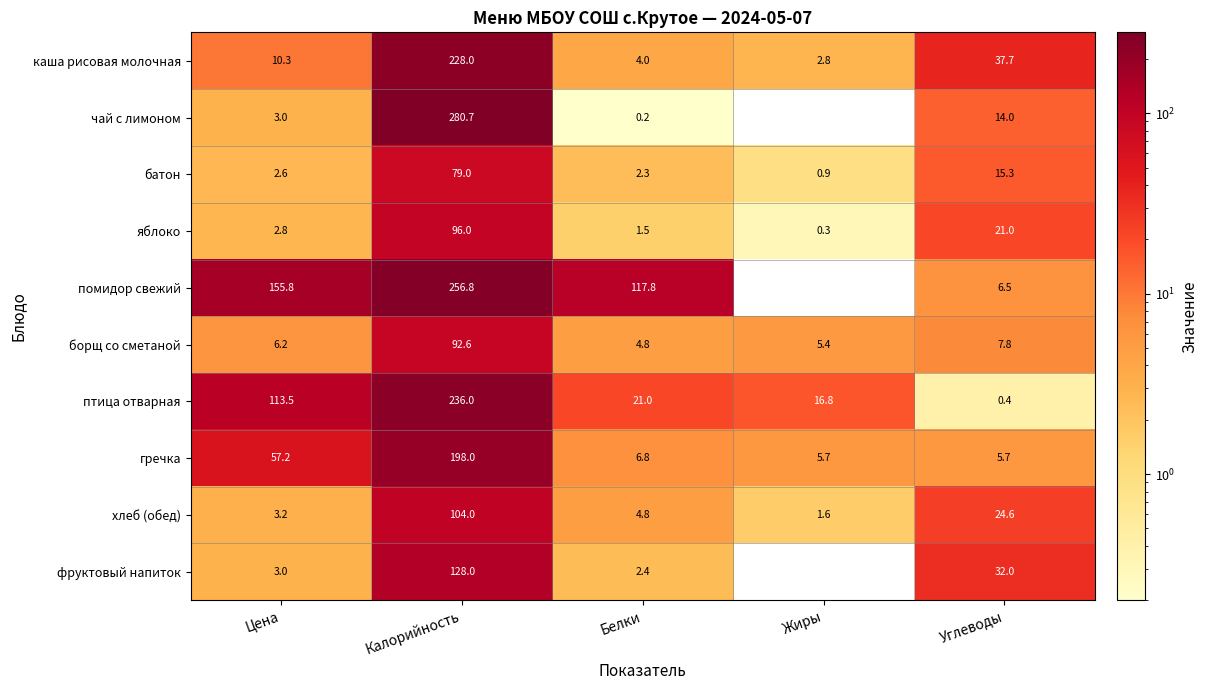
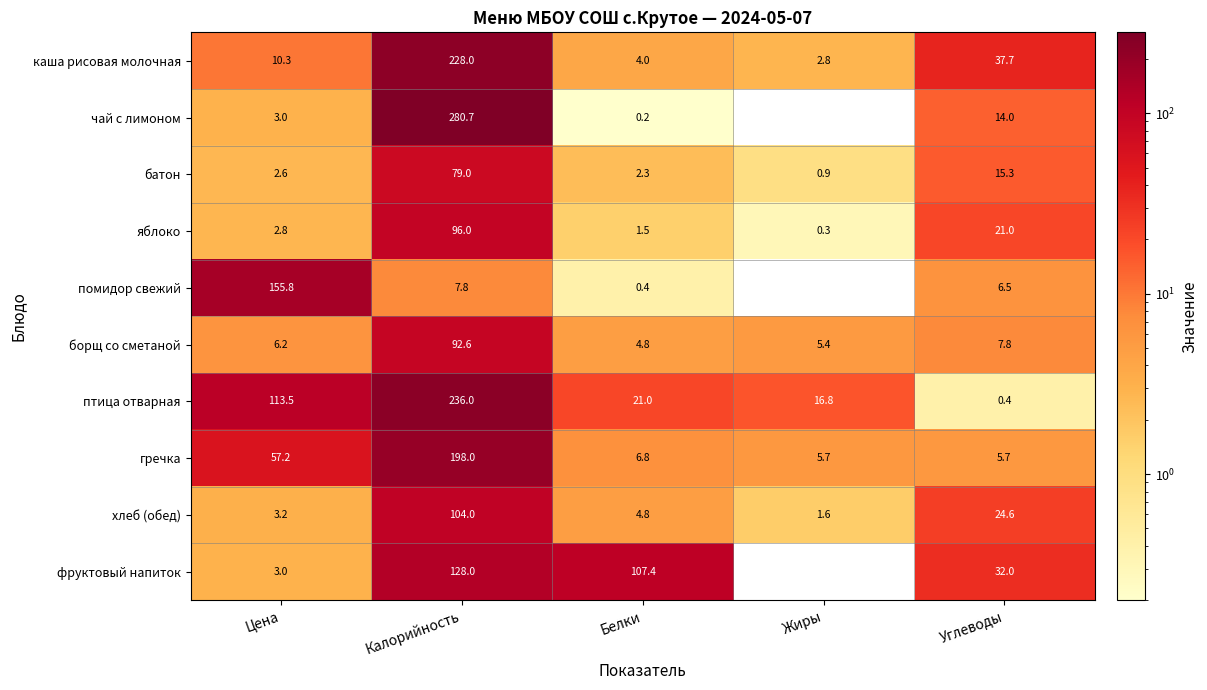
  {
    "каша рисовая молочная": {
      "Цена": 10.3,
      "Калорийность": 228.0,
      "Белки": 4.0,
      "Жиры": 2.8,
      "Углеводы": 37.7
    },
    "чай с лимоном": {
      "Цена": 3.0,
      "Калорийность": 280.7,
      "Белки": 0.2,
      "Углеводы": 14.0
    },
    "батон": {
      "Цена": 2.6,
      "Калорийность": 79.0,
      "Белки": 2.3,
      "Жиры": 0.9,
      "Углеводы": 15.3
    },
    "яблоко": {
      "Цена": 2.8,
      "Калорийность": 96.0,
      "Белки": 1.5,
      "Жиры": 0.3,
      "Углеводы": 21.0
    },
    "помидор свежий": {
      "Цена": 155.8,
-     "Калорийность": 256.8,
-     "Белки": 117.8,
+     "Калорийность": 7.8,
+     "Белки": 0.4,
      "Углеводы": 6.5
    },
    "борщ со сметаной": {
      "Цена": 6.2,
      "Калорийность": 92.6,
      "Белки": 4.8,
      "Жиры": 5.4,
      "Углеводы": 7.8
    },
    "птица отварная": {
      "Цена": 113.5,
      "Калорийность": 236.0,
      "Белки": 21.0,
      "Жиры": 16.8,
      "Углеводы": 0.4
    },
    "гречка": {
      "Цена": 57.2,
      "Калорийность": 198.0,
      "Белки": 6.8,
      "Жиры": 5.7,
      "Углеводы": 5.7
    },
    "хлеб (обед)": {
      "Цена": 3.2,
      "Калорийность": 104.0,
      "Белки": 4.8,
      "Жиры": 1.6,
      "Углеводы": 24.6
    },
    "фруктовый напиток": {
      "Цена": 3.0,
      "Калорийность": 128.0,
-     "Белки": 2.4,
+     "Белки": 107.4,
      "Углеводы": 32.0
    }
  }
